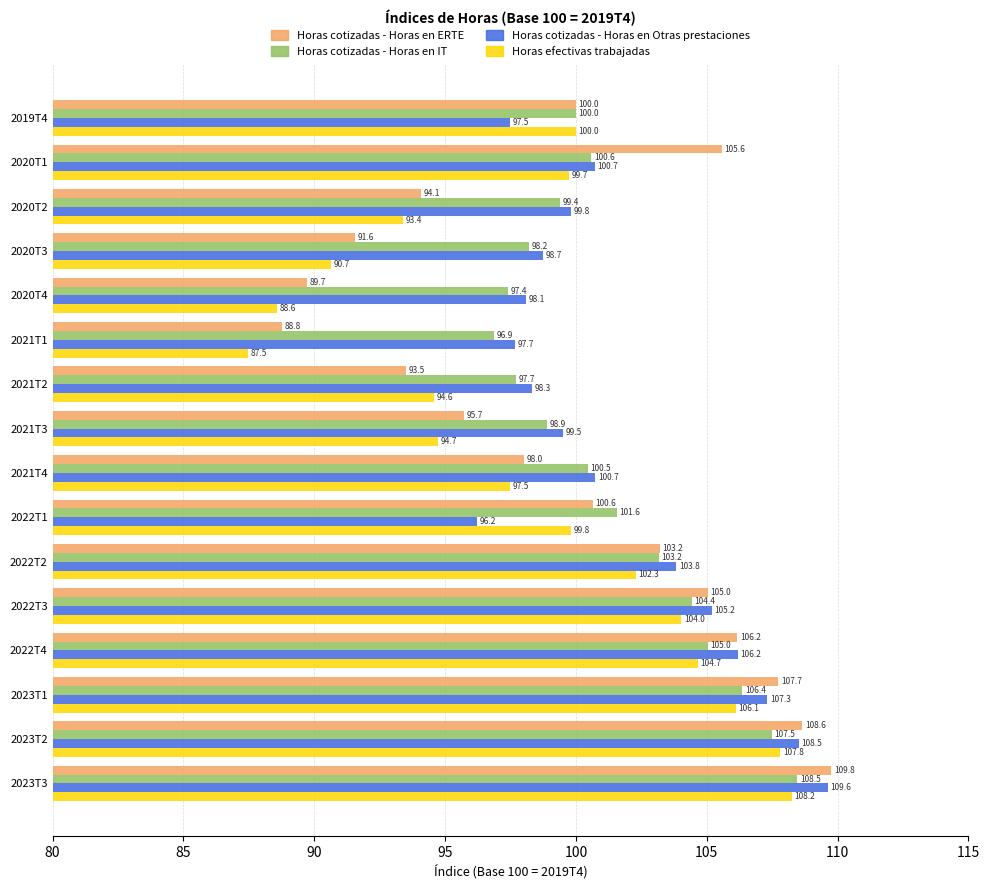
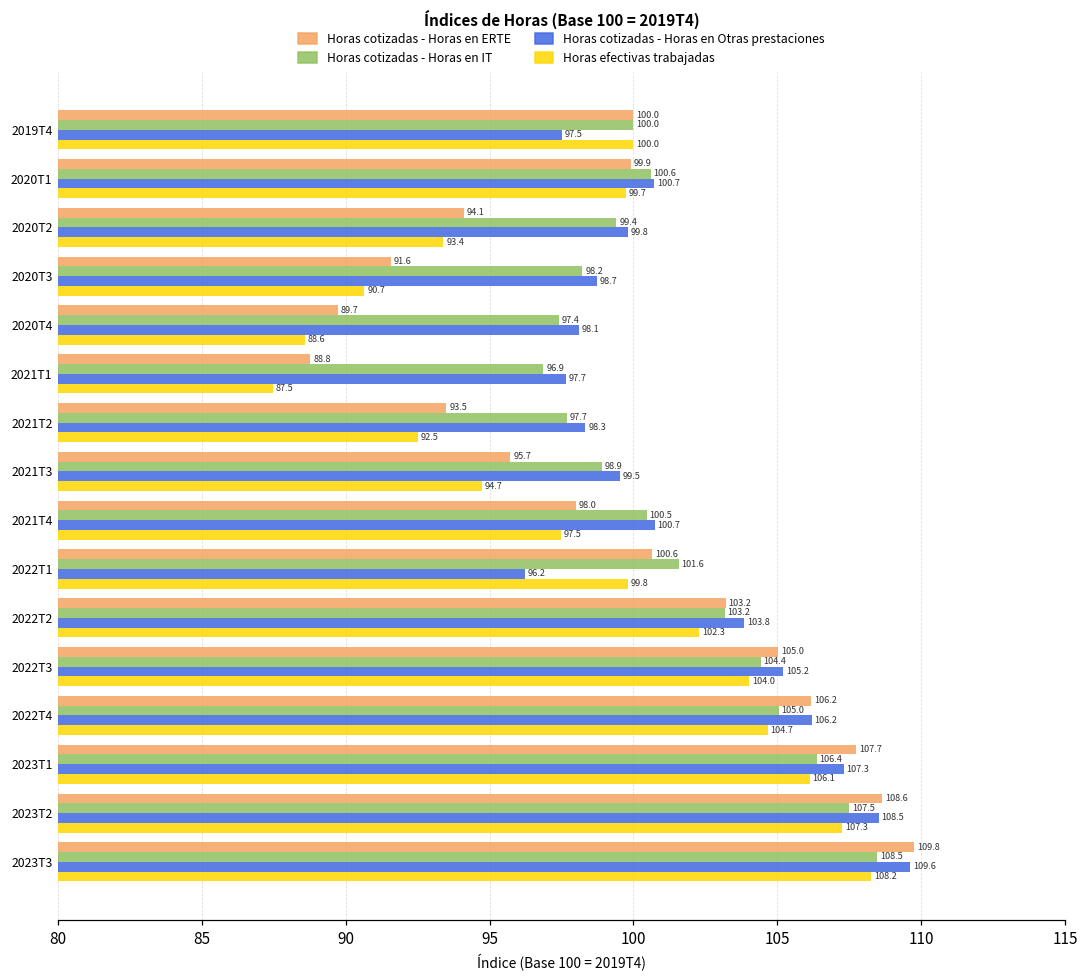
  {
    "Horas cotizadas - Horas en ERTE": {
      "2019T4": 100.0,
-     "2020T1": 105.6,
+     "2020T1": 99.9,
      "2020T2": 94.1,
      "2020T3": 91.6,
      "2020T4": 89.7,
      "2021T1": 88.8,
      "2021T2": 93.5,
      "2021T3": 95.7,
      "2021T4": 98.0,
      "2022T1": 100.6,
      "2022T2": 103.2,
      "2022T3": 105.0,
      "2022T4": 106.2,
      "2023T1": 107.7,
      "2023T2": 108.6,
      "2023T3": 109.8
    },
    "Horas cotizadas - Horas en IT": {
      "2019T4": 100.0,
      "2020T1": 100.6,
      "2020T2": 99.4,
      "2020T3": 98.2,
      "2020T4": 97.4,
      "2021T1": 96.9,
      "2021T2": 97.7,
      "2021T3": 98.9,
      "2021T4": 100.5,
      "2022T1": 101.6,
      "2022T2": 103.2,
      "2022T3": 104.4,
      "2022T4": 105.0,
      "2023T1": 106.4,
      "2023T2": 107.5,
      "2023T3": 108.5
    },
    "Horas cotizadas - Horas en Otras prestaciones": {
      "2019T4": 97.5,
      "2020T1": 100.7,
      "2020T2": 99.8,
      "2020T3": 98.7,
      "2020T4": 98.1,
      "2021T1": 97.7,
      "2021T2": 98.3,
      "2021T3": 99.5,
      "2021T4": 100.7,
      "2022T1": 96.2,
      "2022T2": 103.8,
      "2022T3": 105.2,
      "2022T4": 106.2,
      "2023T1": 107.3,
      "2023T2": 108.5,
      "2023T3": 109.6
    },
    "Horas efectivas trabajadas": {
      "2019T4": 100.0,
      "2020T1": 99.7,
      "2020T2": 93.4,
      "2020T3": 90.7,
      "2020T4": 88.6,
      "2021T1": 87.5,
-     "2021T2": 94.6,
+     "2021T2": 92.5,
      "2021T3": 94.7,
      "2021T4": 97.5,
      "2022T1": 99.8,
      "2022T2": 102.3,
      "2022T3": 104.0,
      "2022T4": 104.7,
      "2023T1": 106.1,
-     "2023T2": 107.8,
+     "2023T2": 107.3,
      "2023T3": 108.2
    }
  }
